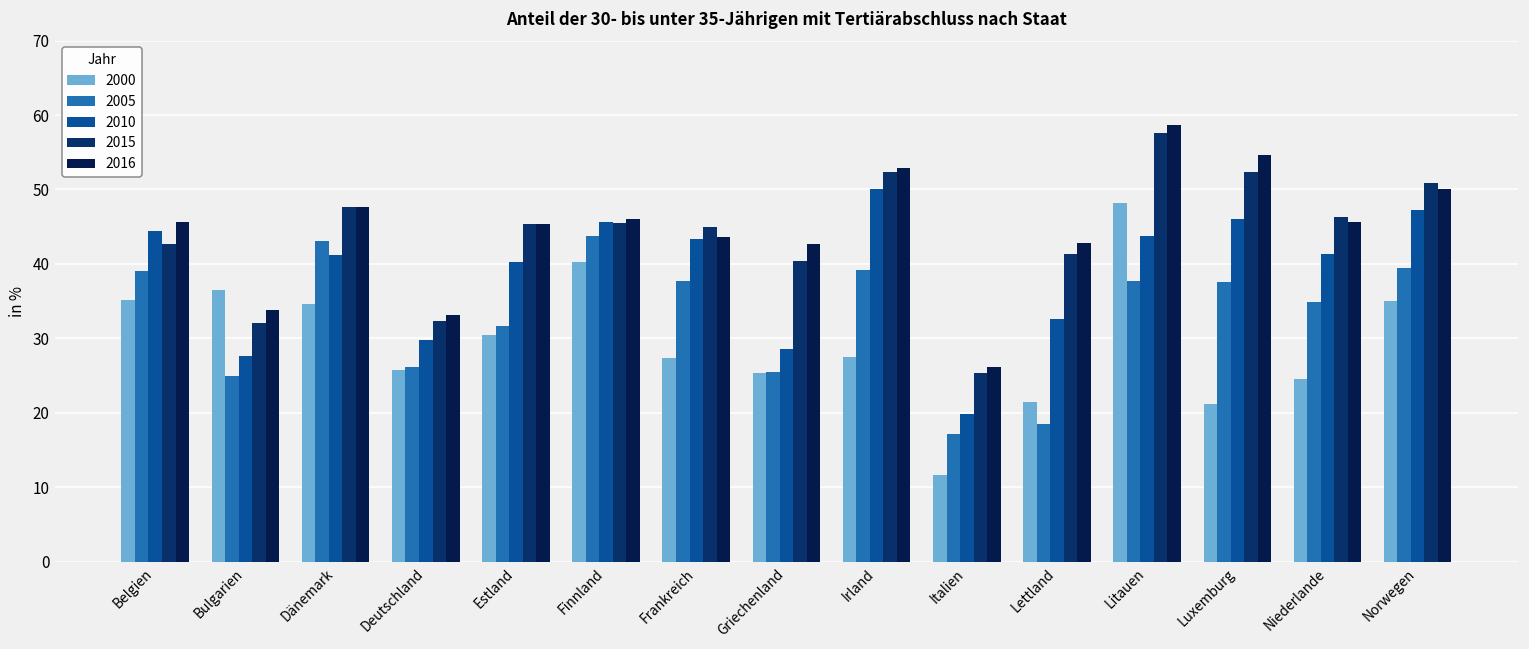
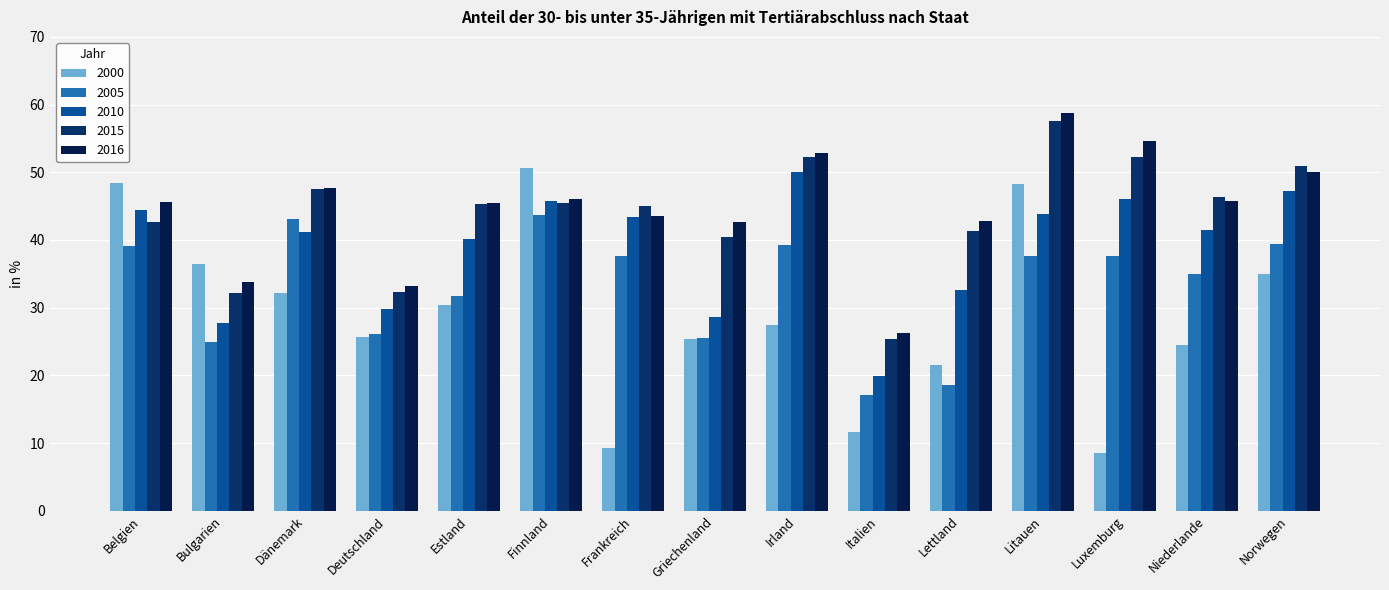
  {
    "2000": {
-     "Belgien": 35,
+     "Belgien": 48,
      "Bulgarien": 37,
-     "Dänemark": 35,
+     "Dänemark": 32,
      "Deutschland": 26,
      "Estland": 30,
-     "Finnland": 40,
-     "Frankreich": 27,
+     "Finnland": 51,
+     "Frankreich": 9,
      "Griechenland": 25,
      "Irland": 28,
      "Italien": 12,
      "Lettland": 22,
      "Litauen": 48,
-     "Luxemburg": 21,
+     "Luxemburg": 9,
      "Niederlande": 25,
      "Norwegen": 35
    }
  }
